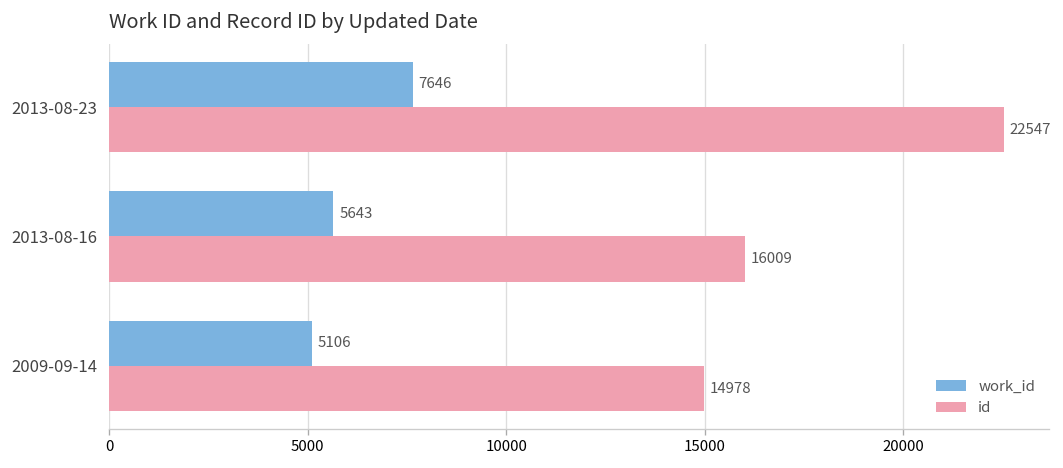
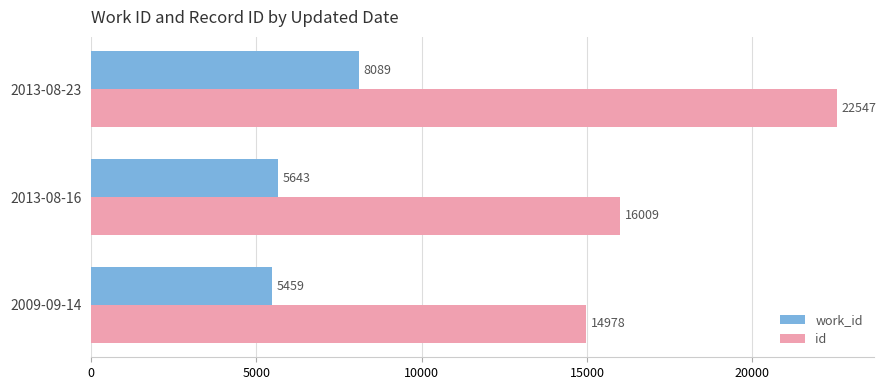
  {
    "work_id": {
-     "2013-08-23": 7646,
+     "2013-08-23": 8089,
      "2013-08-16": 5643,
-     "2009-09-14": 5106
+     "2009-09-14": 5459
    },
    "id": {
      "2013-08-23": 22547,
      "2013-08-16": 16009,
      "2009-09-14": 14978
    }
  }
